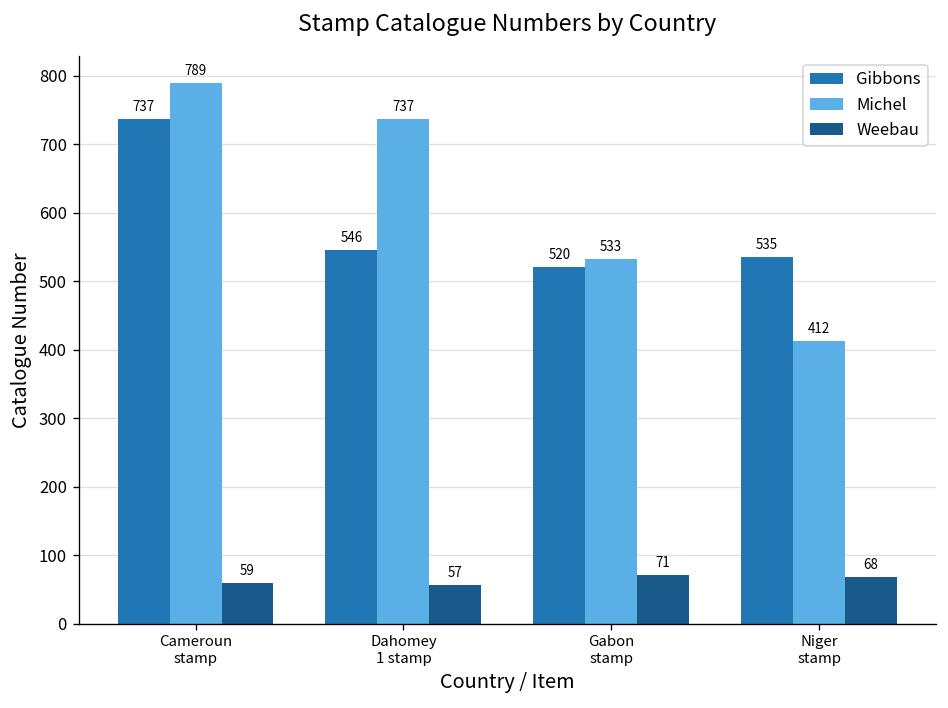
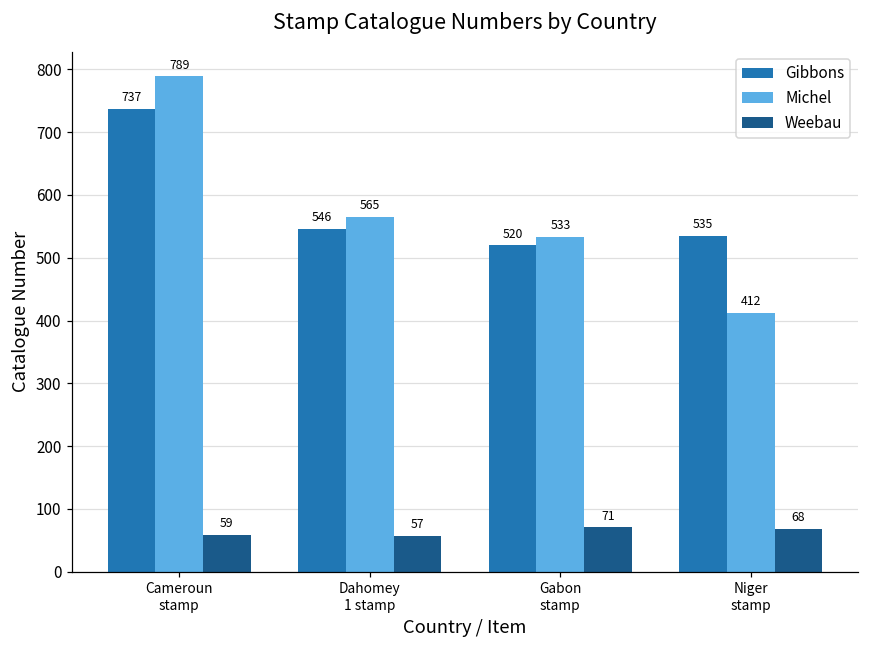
  {
    "Michel": {
      "Cameroun stamp": 789,
-     "Dahomey 1 stamp": 737,
+     "Dahomey 1 stamp": 565,
      "Gabon stamp": 533,
      "Niger stamp": 412
    }
  }
